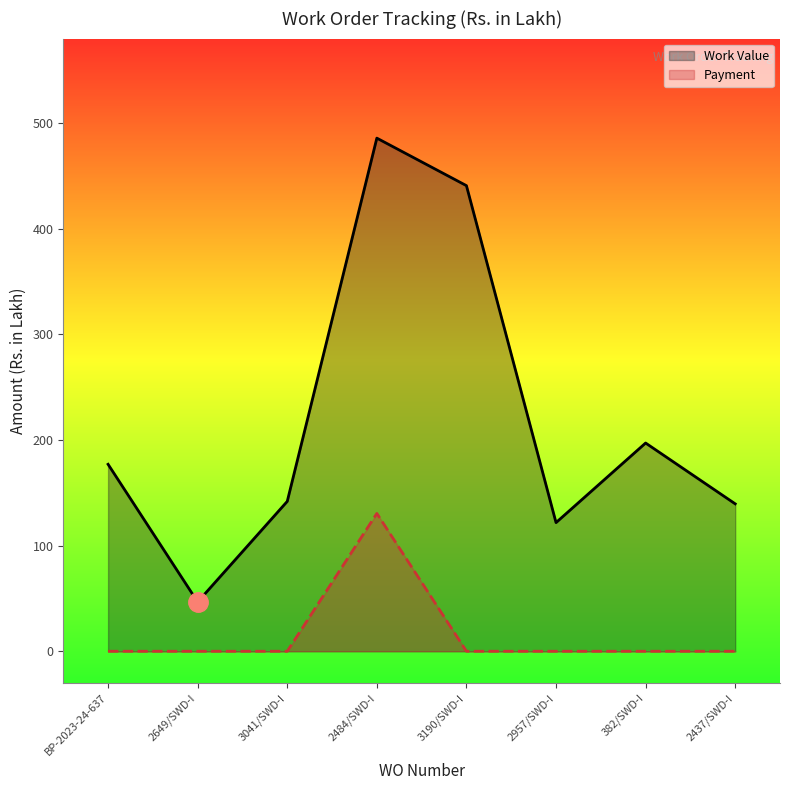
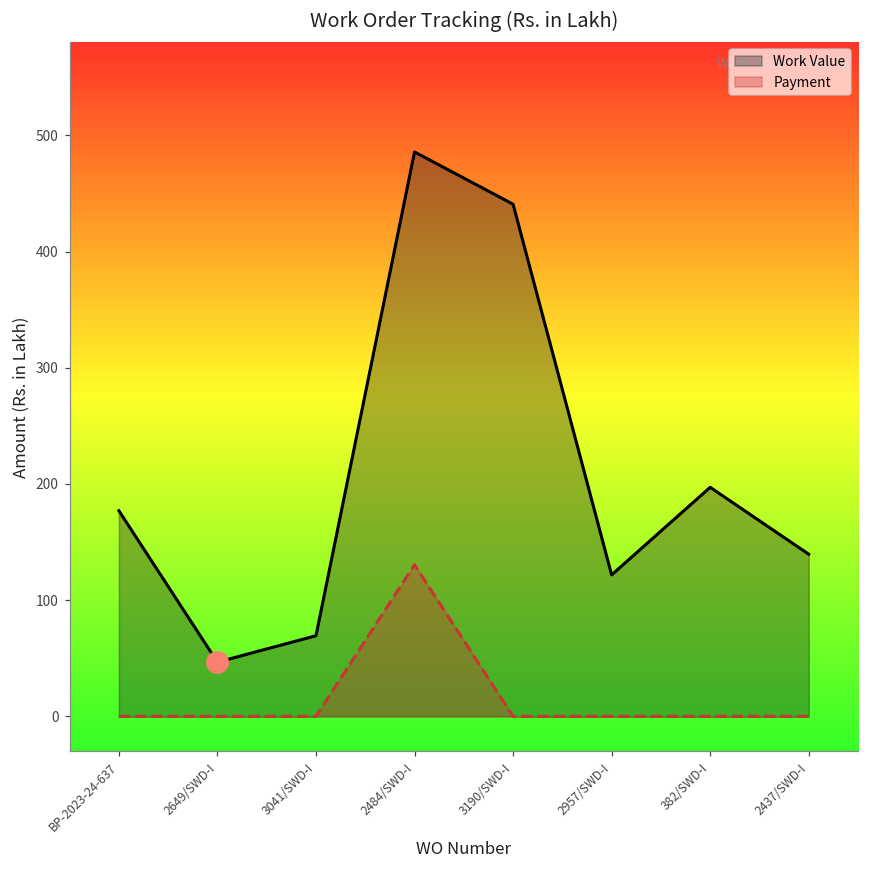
  {
    "Work Value": {
      "BP-2023-24-637": 177,
-     "3041/SWD-I": 142,
+     "3041/SWD-I": 69,
      "2484/SWD-I": 486,
      "3190/SWD-I": 441,
      "2957/SWD-I": 122,
      "382/SWD-I": 197,
      "2437/SWD-I": 140
    },
    "Payment": {
      "BP-2023-24-637": 0,
      "2649/SWD-I": 0,
      "3041/SWD-I": 0,
      "2484/SWD-I": 130,
      "3190/SWD-I": 0,
      "2957/SWD-I": 0,
      "382/SWD-I": 0,
      "2437/SWD-I": 0
    }
  }
